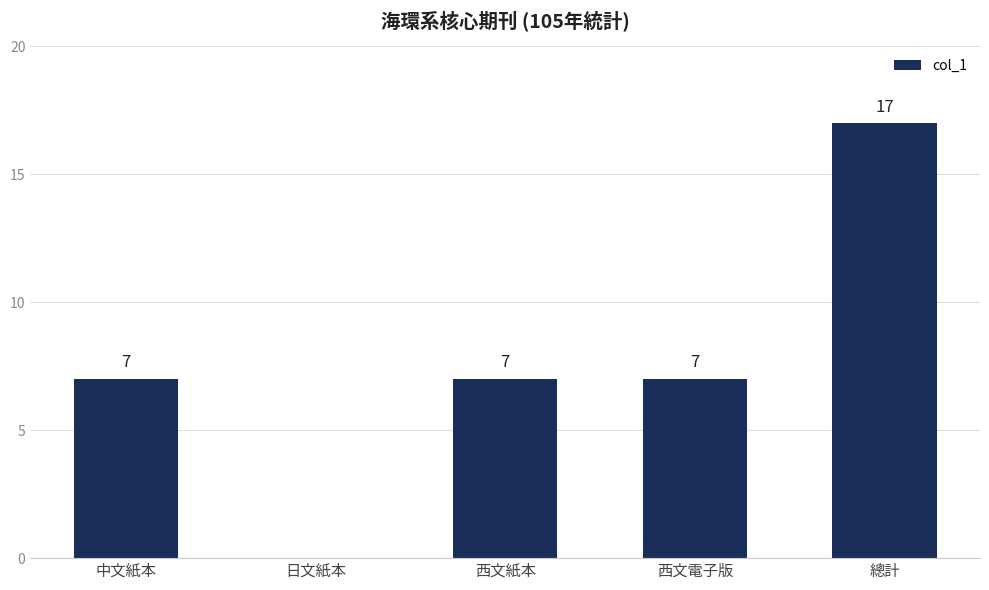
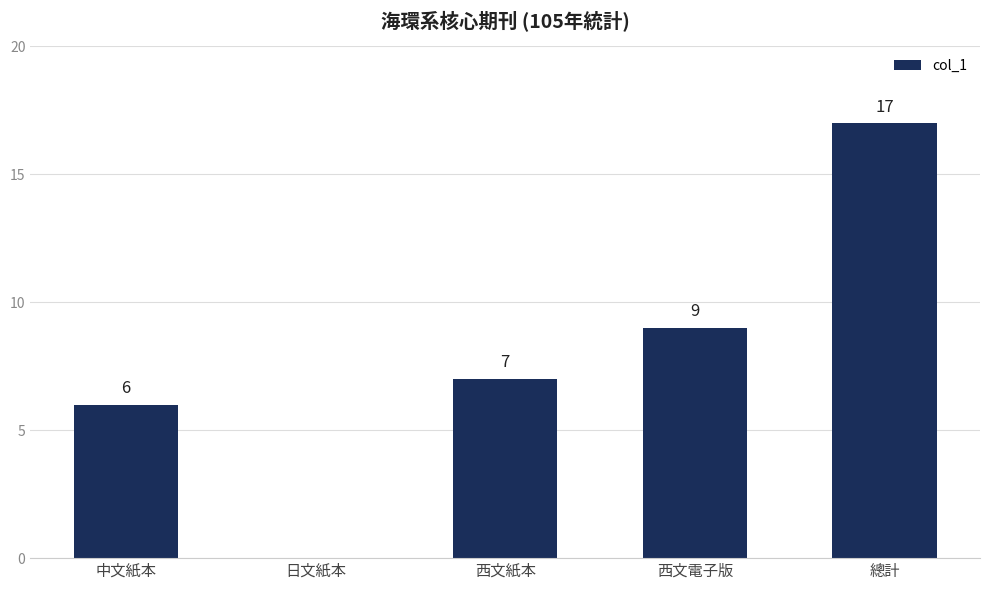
  {
-   "中文紙本": 7,
+   "中文紙本": 6,
    "西文紙本": 7,
-   "西文電子版": 7,
+   "西文電子版": 9,
    "總計": 17
  }
